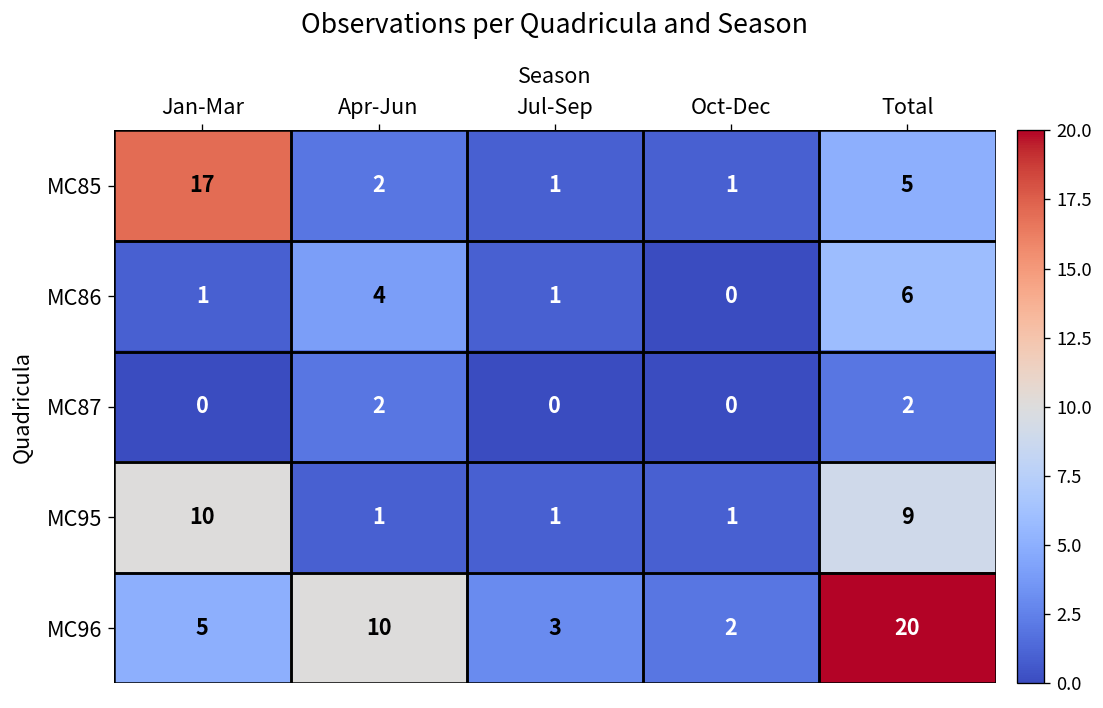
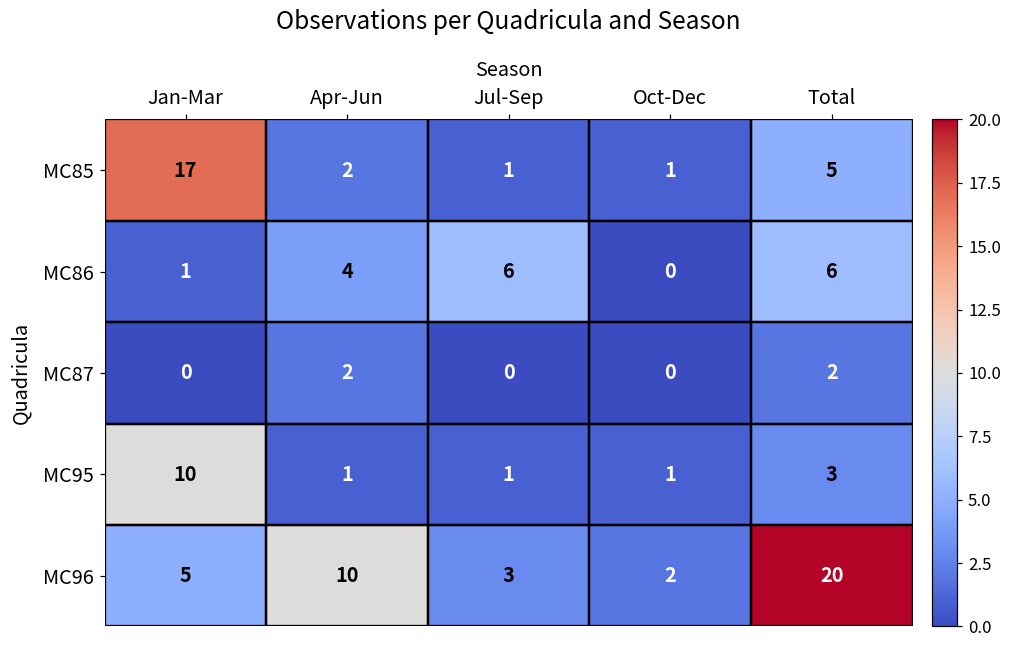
  {
    "MC85": {
      "Jan-Mar": 17,
      "Apr-Jun": 2,
      "Jul-Sep": 1,
      "Oct-Dec": 1,
      "Total": 5
    },
    "MC86": {
      "Jan-Mar": 1,
      "Apr-Jun": 4,
-     "Jul-Sep": 1,
+     "Jul-Sep": 6,
      "Oct-Dec": 0,
      "Total": 6
    },
    "MC87": {
      "Jan-Mar": 0,
      "Apr-Jun": 2,
      "Jul-Sep": 0,
      "Oct-Dec": 0,
      "Total": 2
    },
    "MC95": {
      "Jan-Mar": 10,
      "Apr-Jun": 1,
      "Jul-Sep": 1,
      "Oct-Dec": 1,
-     "Total": 9
+     "Total": 3
    },
    "MC96": {
      "Jan-Mar": 5,
      "Apr-Jun": 10,
      "Jul-Sep": 3,
      "Oct-Dec": 2,
      "Total": 20
    }
  }
